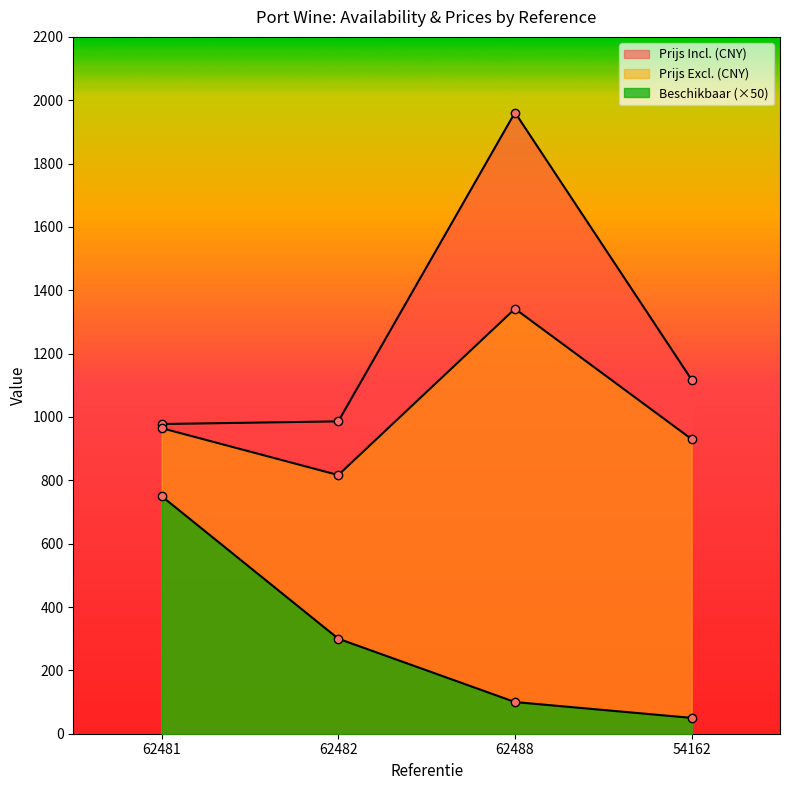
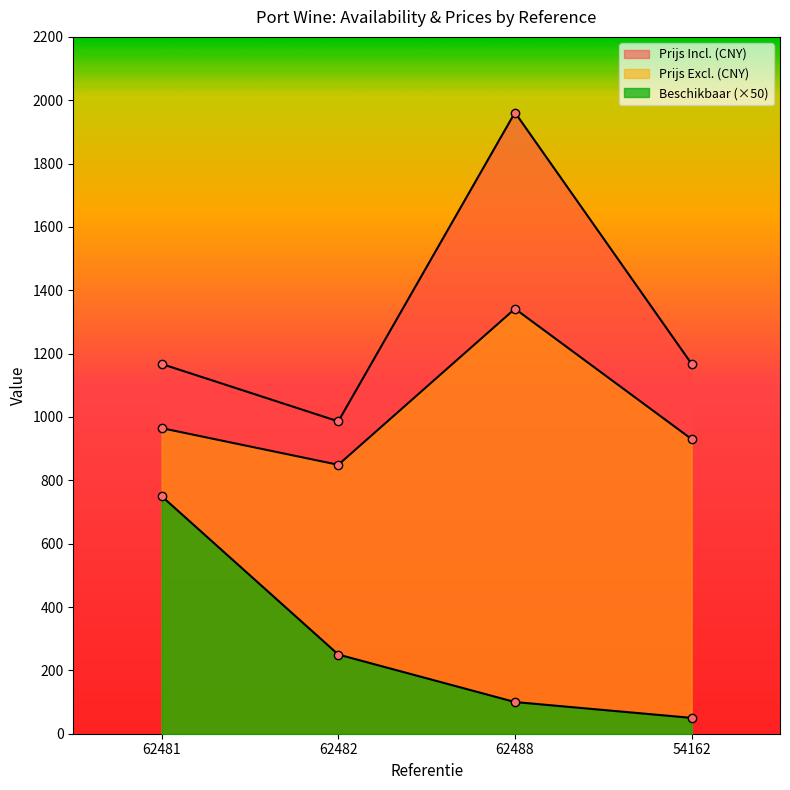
  {
    "Prijs Incl. (CNY)": {
-     "62481": 980,
+     "62481": 1170,
      "62482": 990,
      "62488": 1960,
-     "54162": 1120
+     "54162": 1170
    },
    "Prijs Excl. (CNY)": {
      "62481": 960,
-     "62482": 820,
+     "62482": 850,
      "62488": 1340,
      "54162": 930
    },
    "Beschikbaar (×50)": {
      "62481": 750,
-     "62482": 300,
+     "62482": 250,
      "62488": 100,
      "54162": 50
    }
  }
